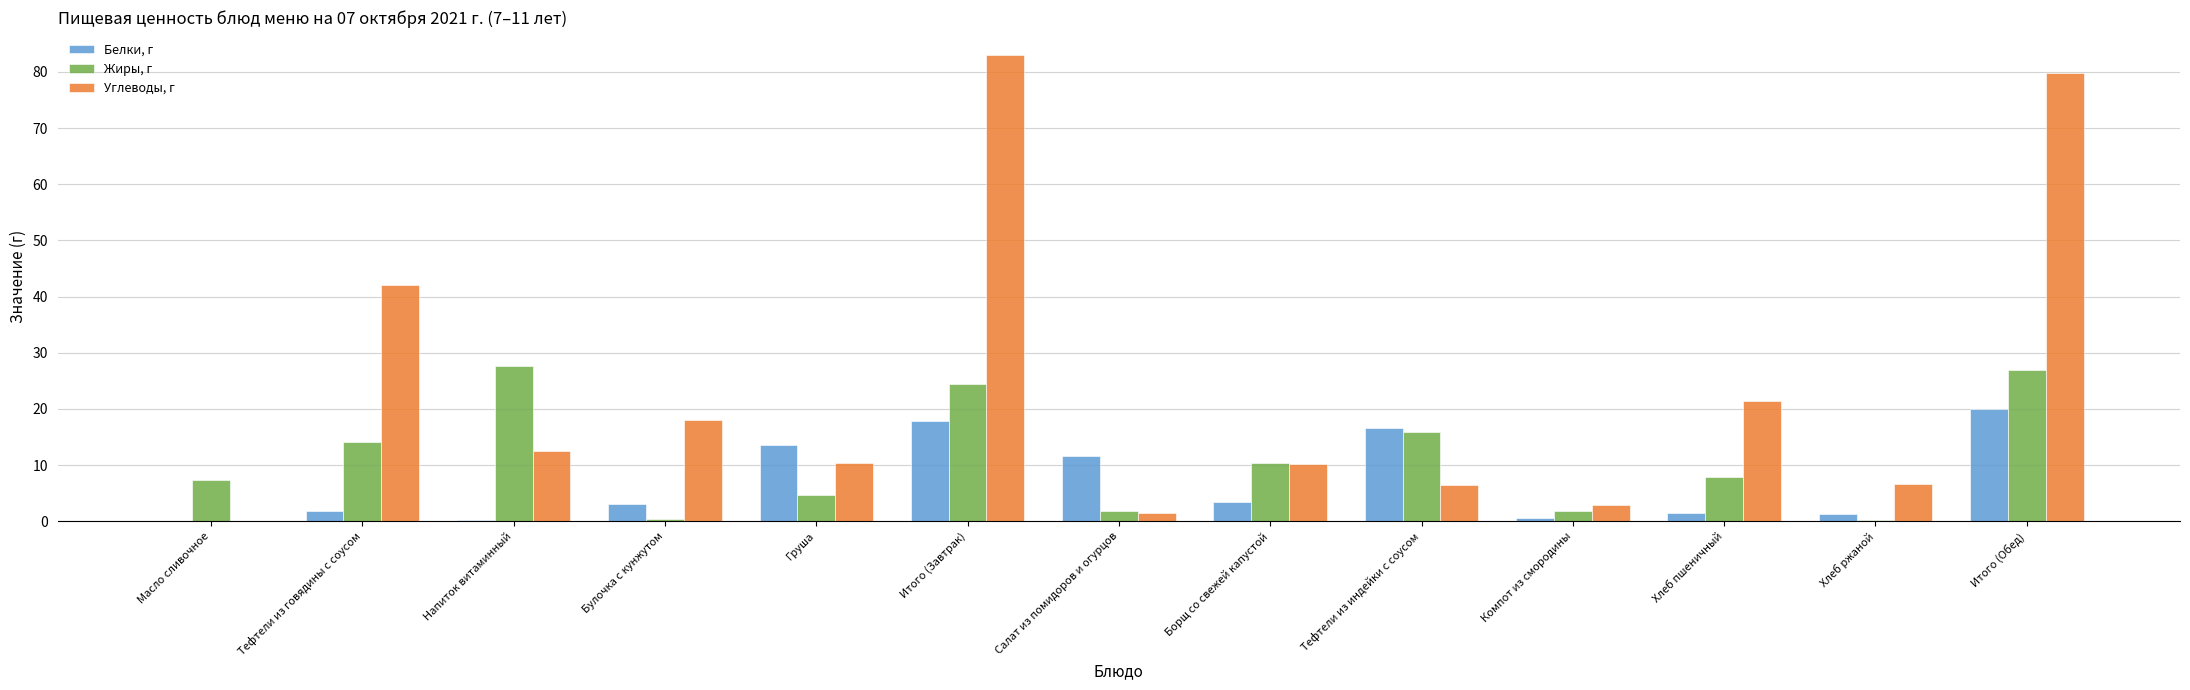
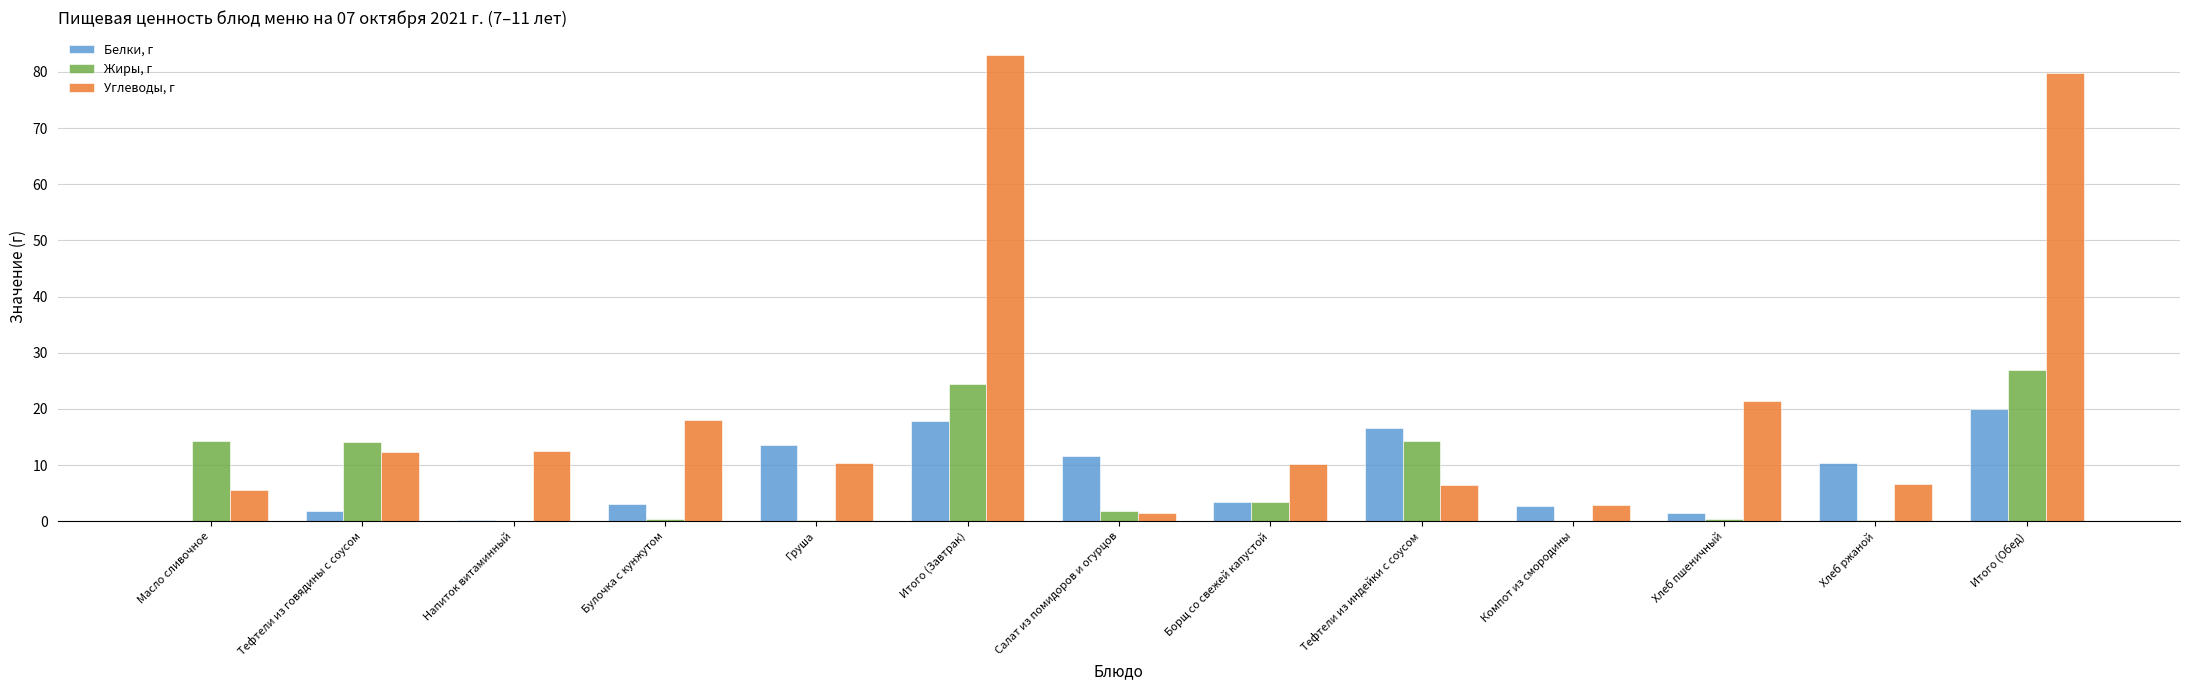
  {
    "Белки, г": {
      "Тефтели из говядины с соусом": 2,
      "Булочка с кунжутом": 3,
      "Груша": 14,
      "Итого (Завтрак)": 18,
      "Салат из помидоров и огурцов": 12,
      "Борщ со свежей капустой": 3,
      "Тефтели из индейки с соусом": 17,
-     "Компот из смородины": 1,
+     "Компот из смородины": 3,
      "Хлеб пшеничный": 1,
-     "Хлеб ржаной": 1,
+     "Хлеб ржаной": 10,
      "Итого (Обед)": 20
    },
    "Жиры, г": {
-     "Масло сливочное": 7,
+     "Масло сливочное": 14,
      "Тефтели из говядины с соусом": 14,
-     "Напиток витаминный": 28,
-     "Груша": 5,
+     "Напиток витаминный": 0,
+     "Груша": 0,
      "Итого (Завтрак)": 24,
      "Салат из помидоров и огурцов": 2,
-     "Борщ со свежей капустой": 10,
-     "Тефтели из индейки с соусом": 16,
-     "Компот из смородины": 2,
-     "Хлеб пшеничный": 8,
+     "Борщ со свежей капустой": 3,
+     "Тефтели из индейки с соусом": 14,
+     "Компот из смородины": 0,
+     "Хлеб пшеничный": 0,
      "Итого (Обед)": 27
    },
    "Углеводы, г": {
-     "Масло сливочное": 0,
-     "Тефтели из говядины с соусом": 42,
+     "Масло сливочное": 5,
+     "Тефтели из говядины с соусом": 12,
      "Напиток витаминный": 12,
      "Булочка с кунжутом": 18,
      "Груша": 10,
      "Итого (Завтрак)": 83,
      "Салат из помидоров и огурцов": 1,
      "Борщ со свежей капустой": 10,
      "Тефтели из индейки с соусом": 7,
      "Компот из смородины": 3,
      "Хлеб пшеничный": 21,
      "Хлеб ржаной": 7,
      "Итого (Обед)": 80
    }
  }
